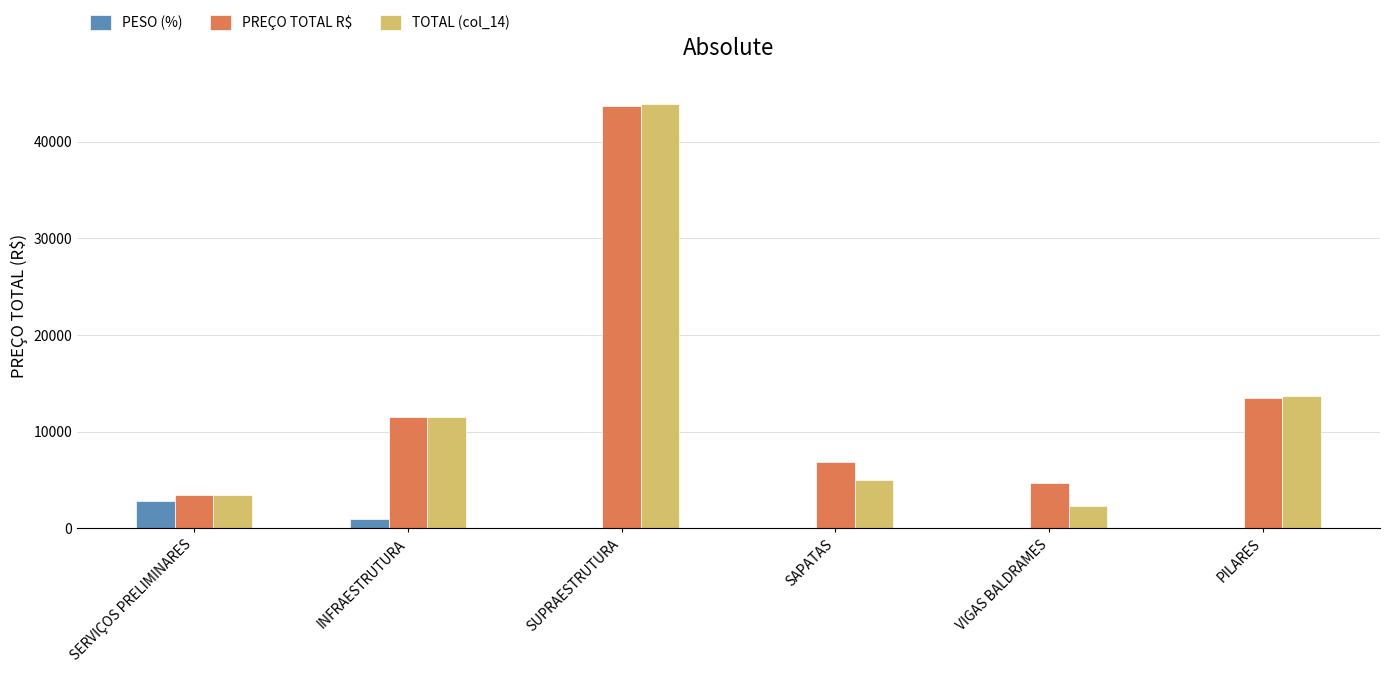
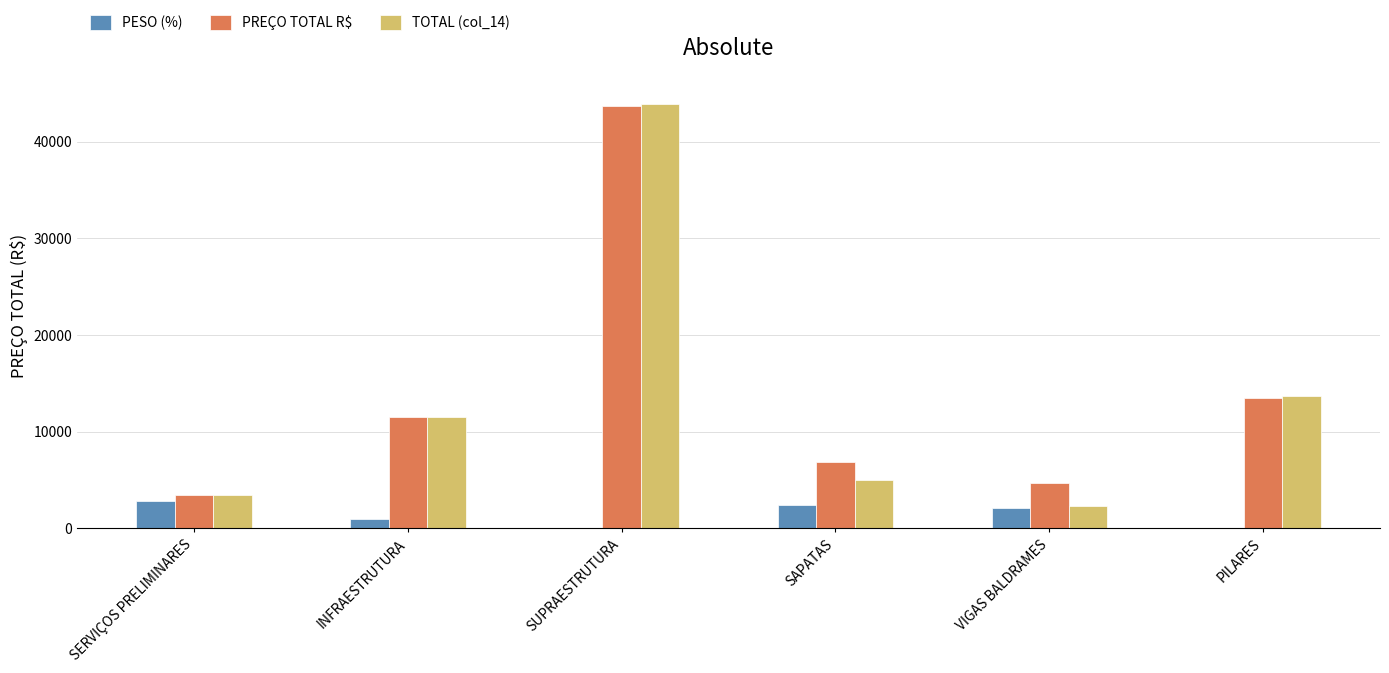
  {
    "PESO (%)": {
      "SERVIÇOS PRELIMINARES": 3000,
      "INFRAESTRUTURA": 1000,
-     "SAPATAS": 0,
-     "VIGAS BALDRAMES": 0
+     "SAPATAS": 2000,
+     "VIGAS BALDRAMES": 2000
    },
    "PREÇO TOTAL R$": {
      "SERVIÇOS PRELIMINARES": 3000,
      "INFRAESTRUTURA": 12000,
      "SUPRAESTRUTURA": 44000,
      "SAPATAS": 7000,
      "VIGAS BALDRAMES": 5000,
      "PILARES": 13000
    },
    "TOTAL (col_14)": {
      "SERVIÇOS PRELIMINARES": 3000,
      "INFRAESTRUTURA": 12000,
      "SUPRAESTRUTURA": 44000,
      "SAPATAS": 5000,
      "VIGAS BALDRAMES": 2000,
      "PILARES": 14000
    }
  }
